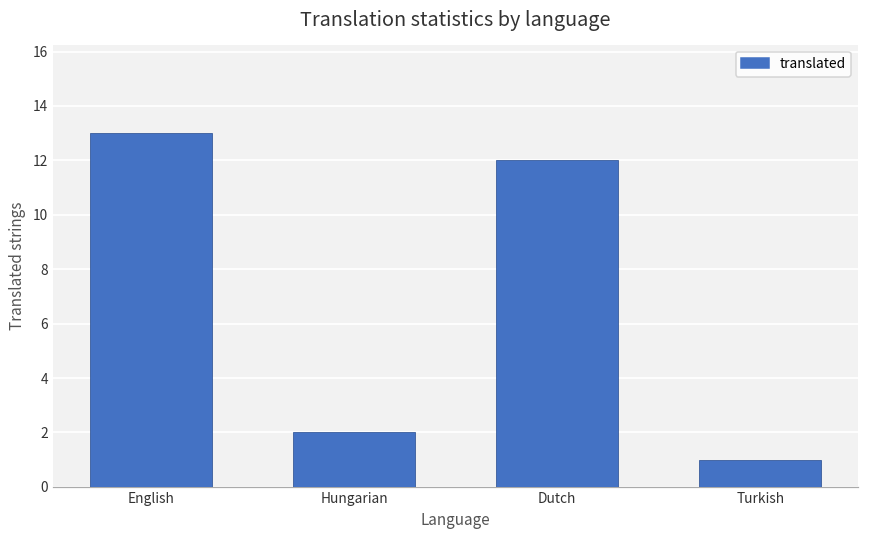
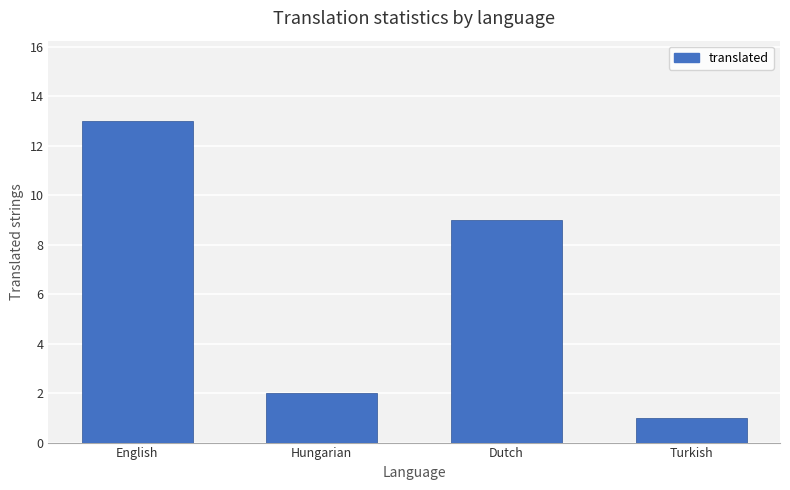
  {
    "English": 13,
    "Hungarian": 2,
-   "Dutch": 12,
+   "Dutch": 9,
    "Turkish": 1
  }
